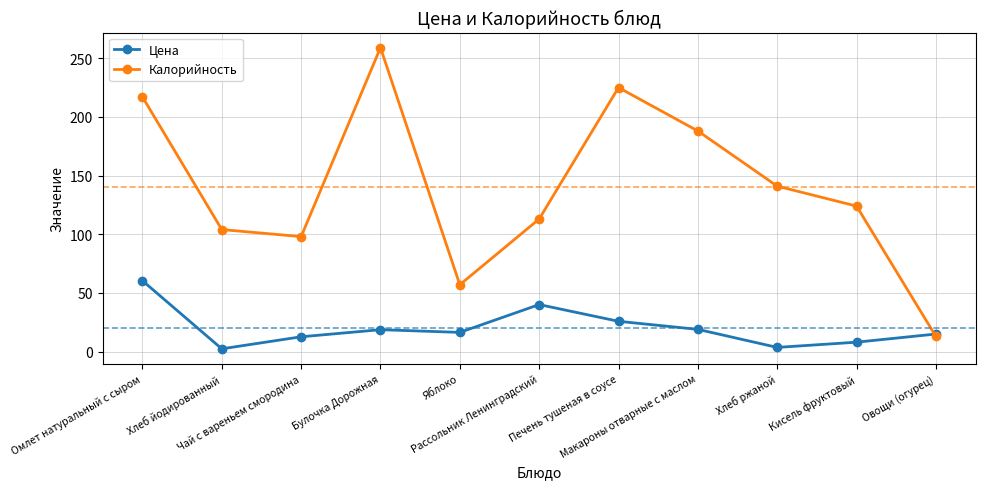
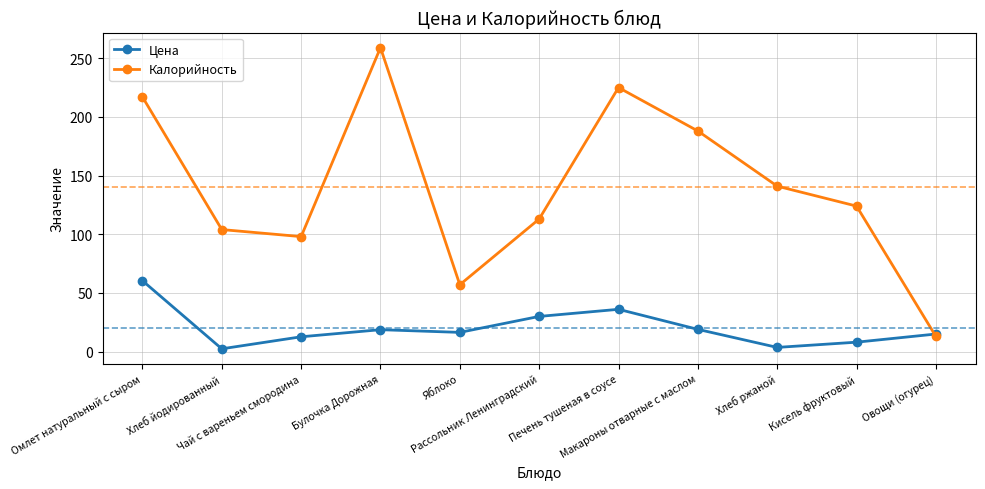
  {
    "Цена": {
      "Омлет натуральный с сыром": 60,
      "Хлеб йодированный": 2,
      "Чай с вареньем смородина": 13,
      "Булочка Дорожная": 19,
      "Яблоко": 16,
-     "Рассольник Ленинградский": 40,
-     "Печень тушеная в соусе": 26,
+     "Рассольник Ленинградский": 30,
+     "Печень тушеная в соусе": 36,
      "Макароны отварные с маслом": 19,
      "Хлеб ржаной": 4,
      "Кисель фруктовый": 8
    },
    "Калорийность": {
      "Омлет натуральный с сыром": 217,
      "Хлеб йодированный": 104,
      "Чай с вареньем смородина": 98,
      "Булочка Дорожная": 259,
      "Яблоко": 57,
      "Рассольник Ленинградский": 113,
      "Печень тушеная в соусе": 225,
      "Макароны отварные с маслом": 188,
      "Хлеб ржаной": 141,
      "Кисель фруктовый": 124
    }
  }
